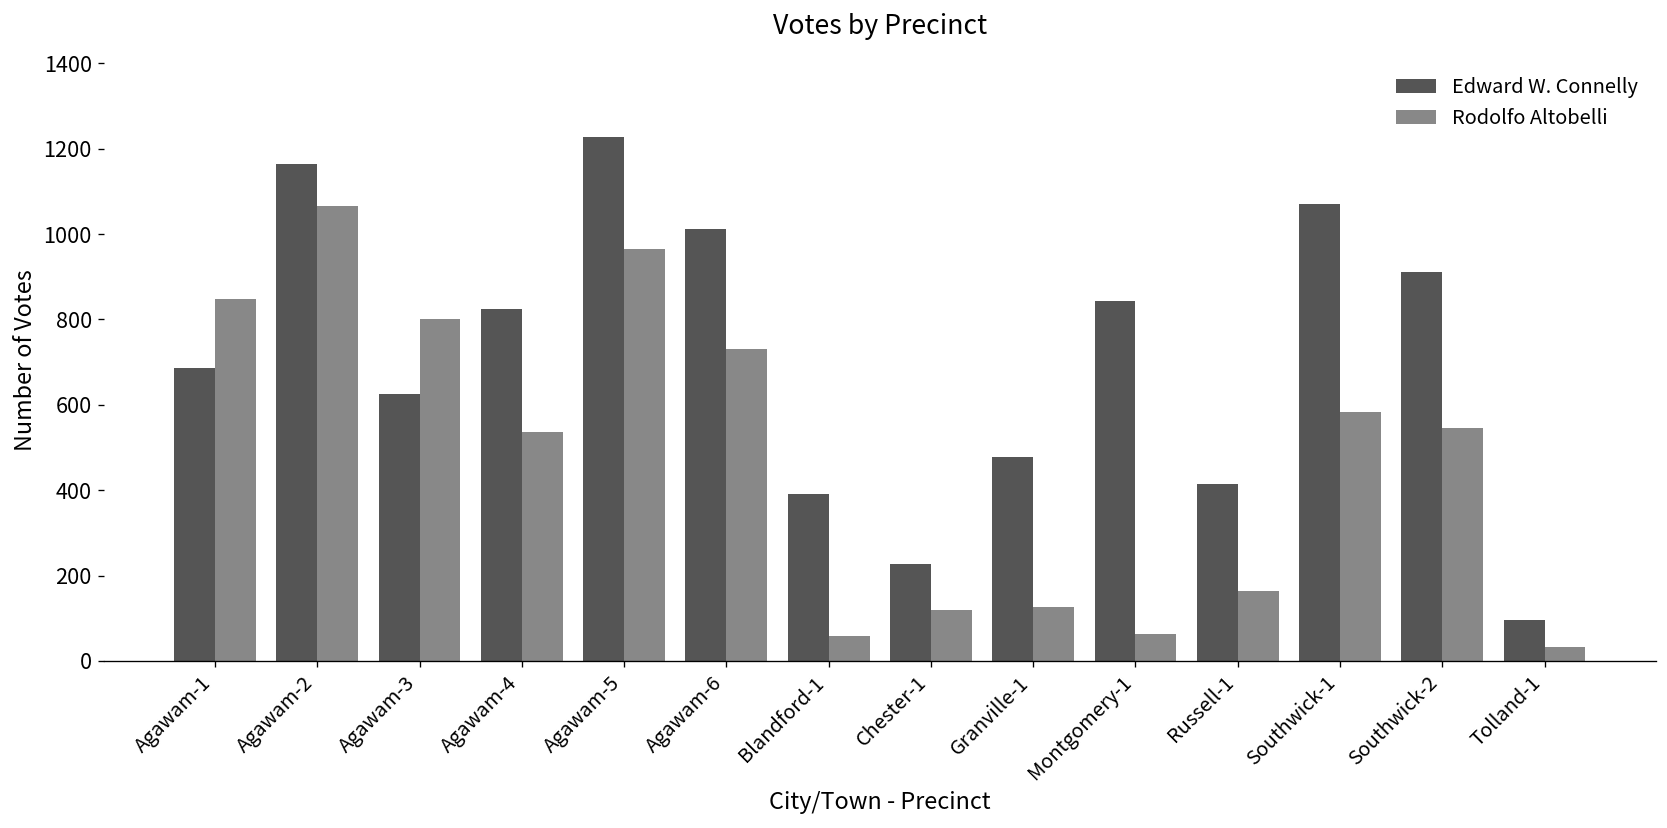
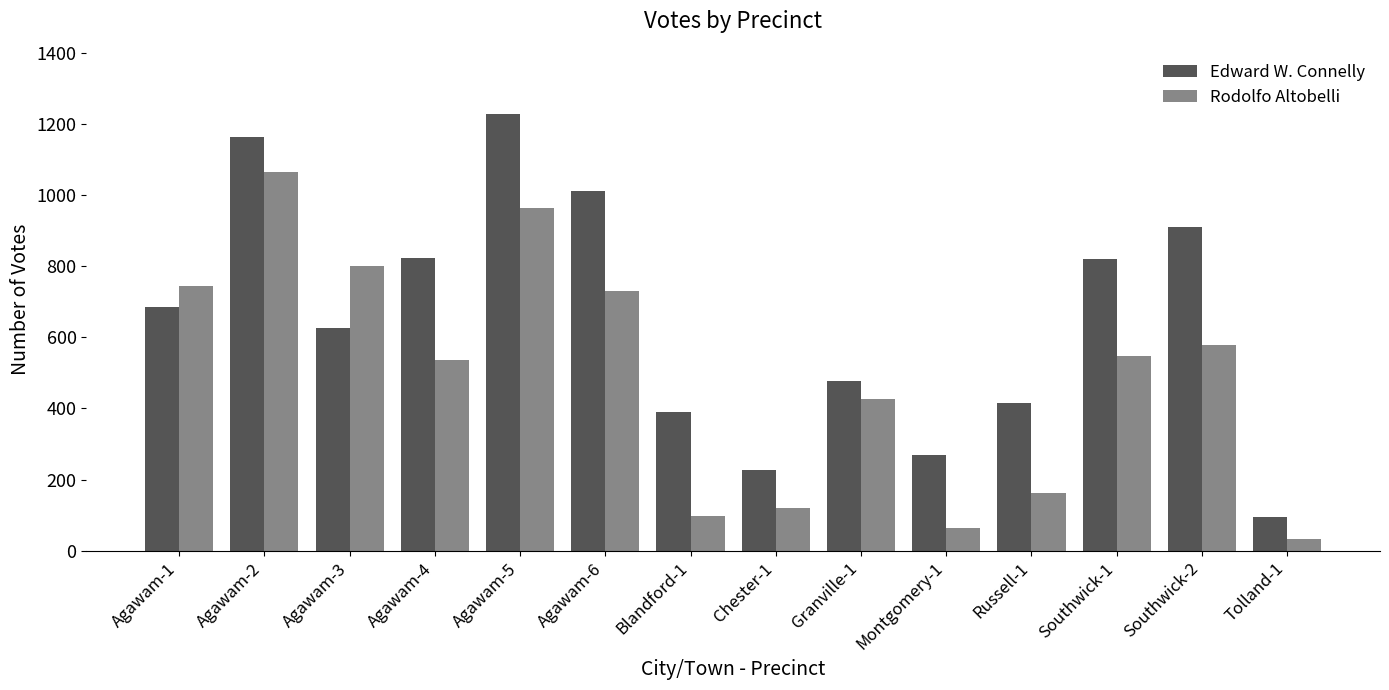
  {
    "Edward W. Connelly": {
      "Agawam-1": 690,
      "Agawam-2": 1160,
      "Agawam-3": 630,
      "Agawam-4": 820,
      "Agawam-5": 1230,
      "Agawam-6": 1010,
      "Blandford-1": 390,
      "Chester-1": 230,
      "Granville-1": 480,
-     "Montgomery-1": 840,
+     "Montgomery-1": 270,
      "Russell-1": 410,
-     "Southwick-1": 1070,
+     "Southwick-1": 820,
      "Southwick-2": 910,
      "Tolland-1": 100
    },
    "Rodolfo Altobelli": {
-     "Agawam-1": 850,
+     "Agawam-1": 740,
      "Agawam-2": 1070,
      "Agawam-3": 800,
      "Agawam-4": 540,
      "Agawam-5": 960,
      "Agawam-6": 730,
-     "Blandford-1": 60,
+     "Blandford-1": 100,
      "Chester-1": 120,
-     "Granville-1": 130,
+     "Granville-1": 430,
      "Montgomery-1": 60,
      "Russell-1": 160,
-     "Southwick-1": 580,
-     "Southwick-2": 550,
+     "Southwick-1": 550,
+     "Southwick-2": 580,
      "Tolland-1": 30
    }
  }
